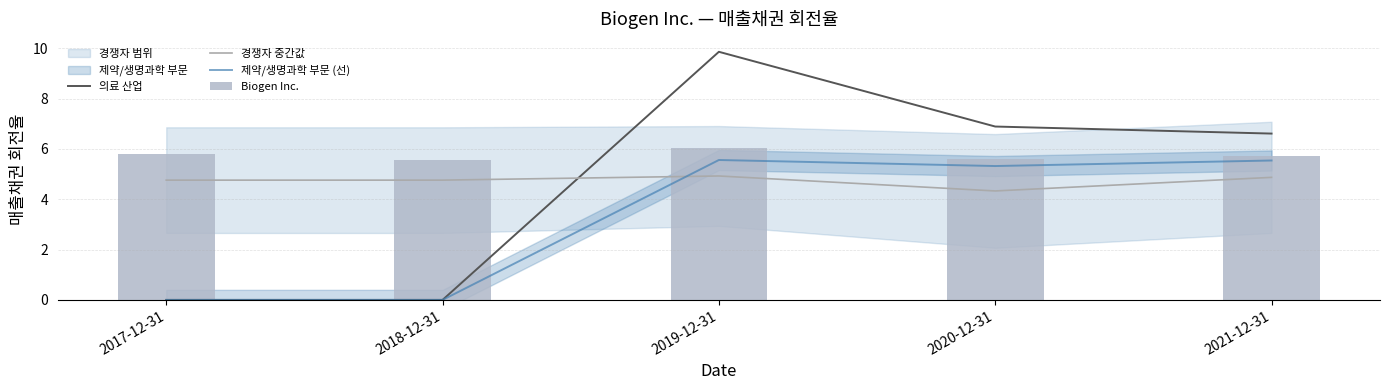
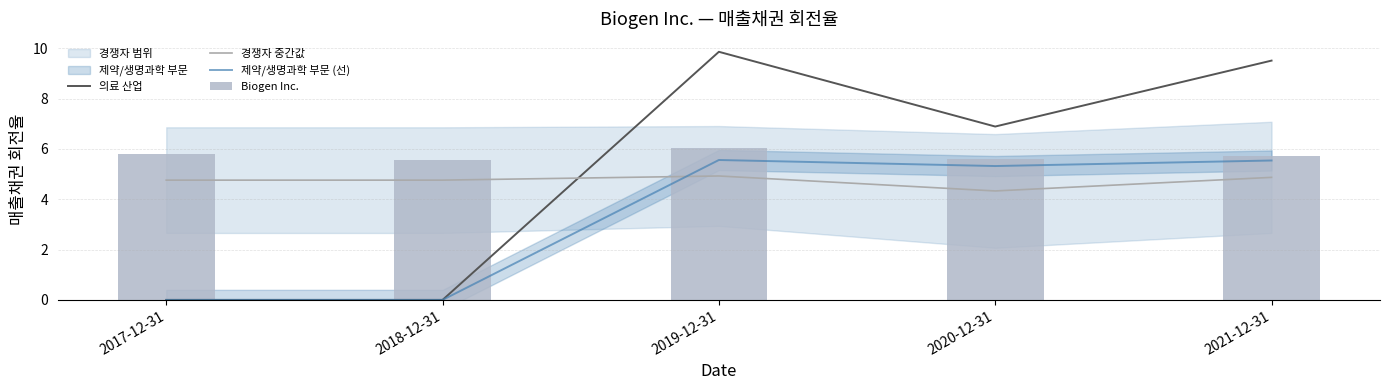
  {
    "의료 산업": {
      "2019-12-31": 9.9,
      "2020-12-31": 6.9,
-     "2021-12-31": 6.6
+     "2021-12-31": 9.5
    }
  }
